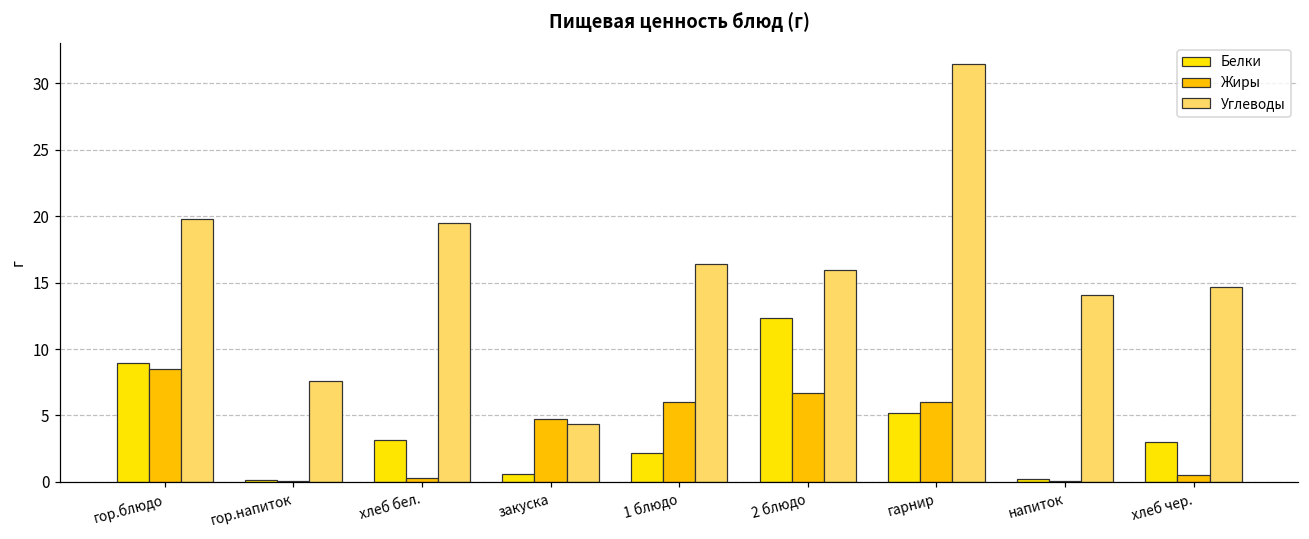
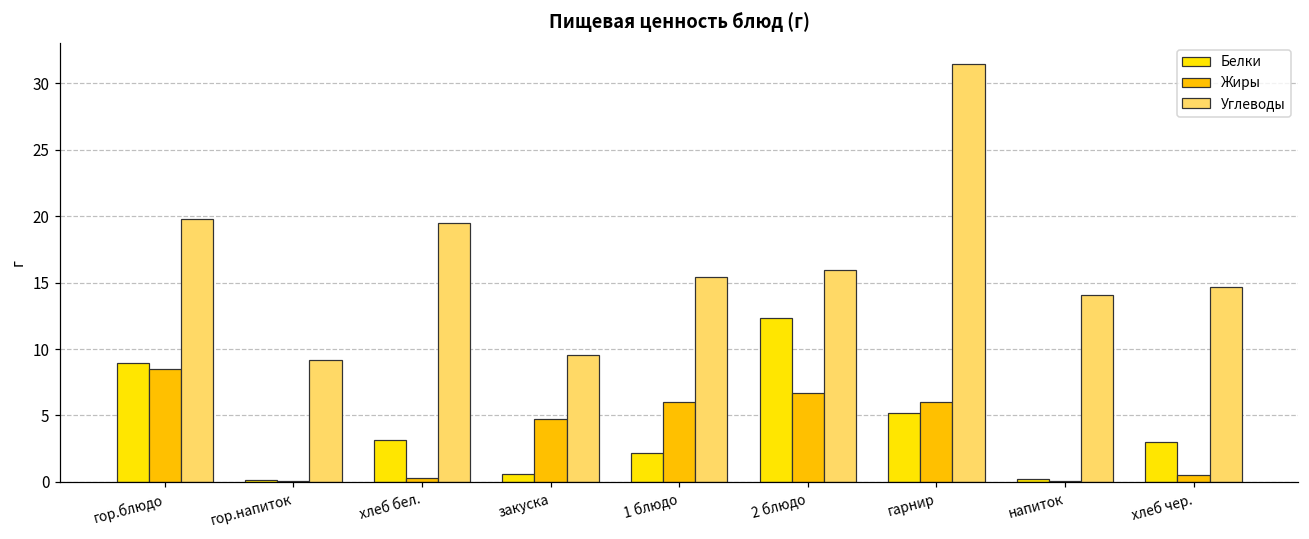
  {
    "Углеводы": {
      "гор.блюдо": 19.8,
-     "гор.напиток": 7.6,
+     "гор.напиток": 9.2,
      "хлеб бел.": 19.5,
-     "закуска": 4.4,
-     "1 блюдо": 16.4,
+     "закуска": 9.5,
+     "1 блюдо": 15.4,
      "2 блюдо": 15.9,
      "гарнир": 31.5,
      "напиток": 14.1,
      "хлеб чер.": 14.7
    }
  }
